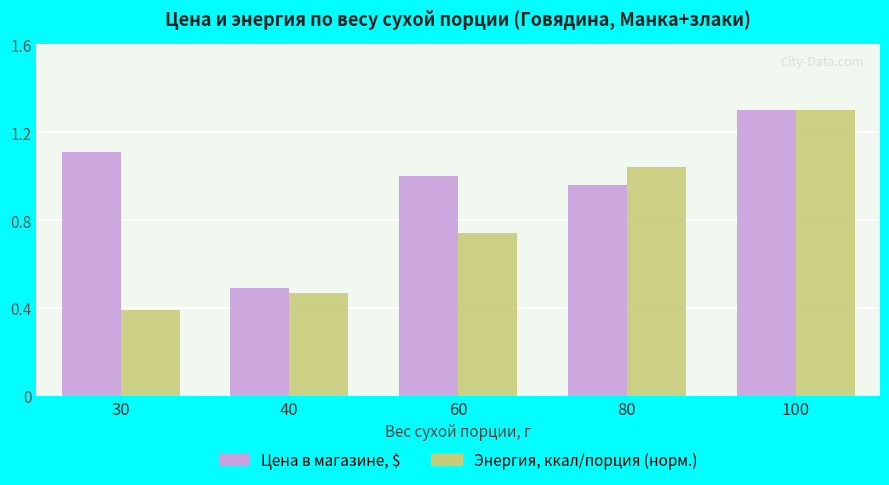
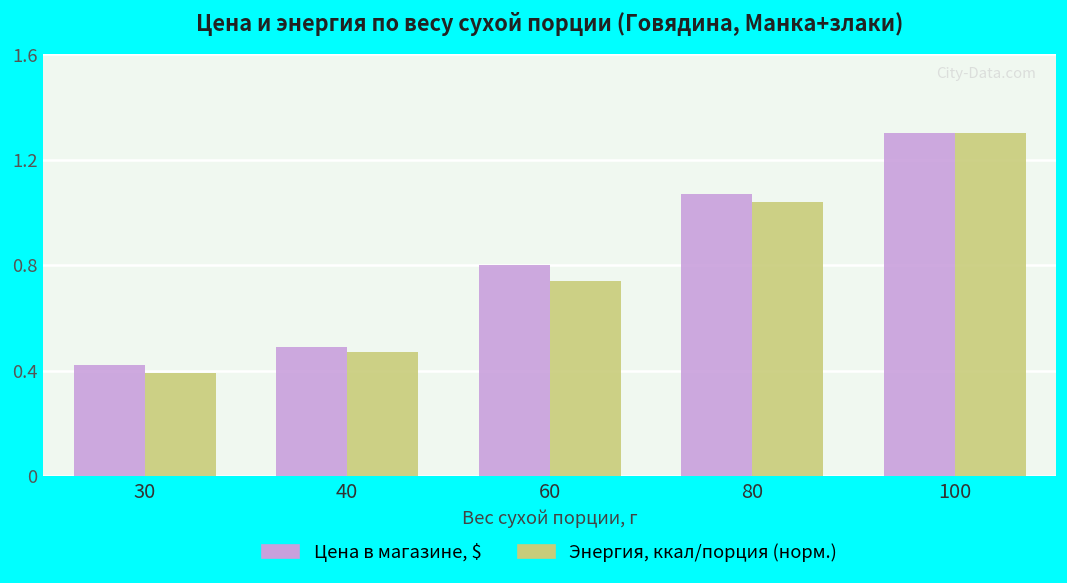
  {
    "Цена в магазине, $": {
-     "30": 1.11,
+     "30": 0.42,
      "40": 0.49,
-     "60": 1.0,
-     "80": 0.96,
+     "60": 0.8,
+     "80": 1.07,
      "100": 1.30
    },
    "Энергия, ккал/порция (норм.)": {
      "30": 0.39,
      "40": 0.47,
      "60": 0.74,
      "80": 1.04,
      "100": 1.30
    }
  }
